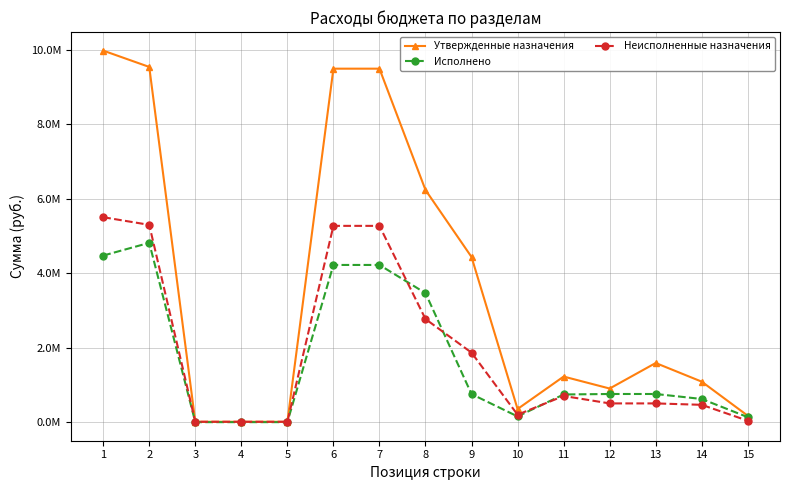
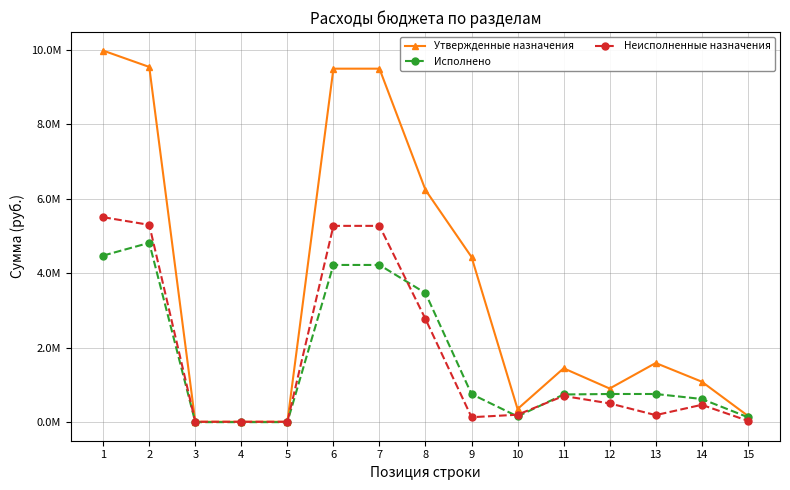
  {
    "Утвержденные назначения": {
      "1": 10000000,
      "2": 9500000,
      "6": 9500000,
      "7": 9500000,
      "8": 6200000,
      "9": 4400000,
      "10": 400000,
-     "11": 1200000,
+     "11": 1400000,
      "12": 900000,
      "13": 1600000,
      "14": 1100000
    },
    "Исполнено": {
      "1": 4500000,
      "2": 4800000,
      "6": 4200000,
      "7": 4200000,
      "8": 3500000,
      "9": 800000,
      "12": 800000,
      "13": 800000,
      "14": 600000
    },
    "Неисполненные назначения": {
      "1": 5500000,
      "2": 5300000,
      "6": 5300000,
      "7": 5300000,
      "8": 2800000,
-     "9": 1900000,
+     "9": 100000,
      "12": 500000,
-     "13": 500000,
+     "13": 200000,
      "14": 500000,
      "15": 0
    }
  }
